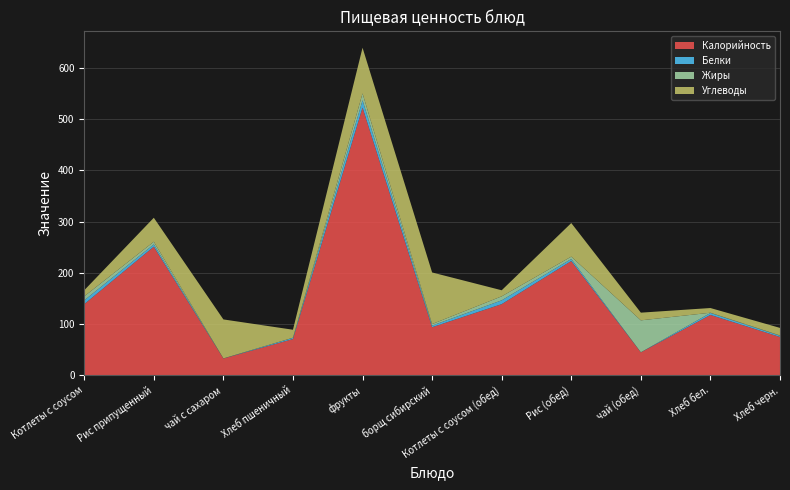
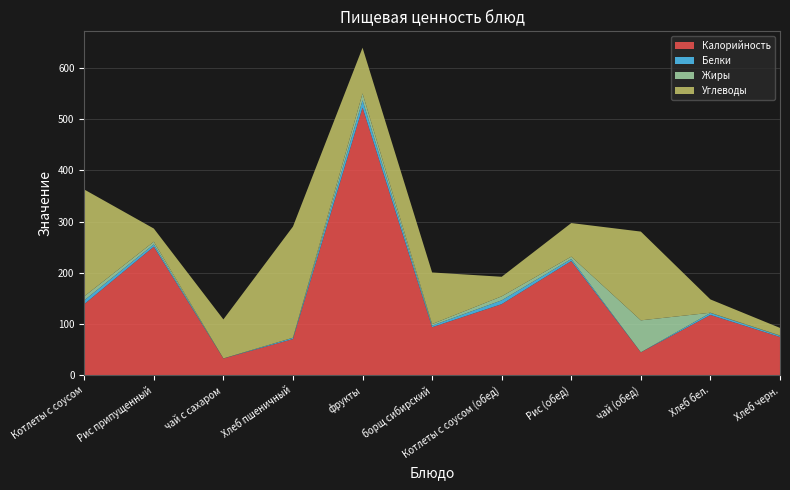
  {
    "Калорийность": {
      "Котлеты с соусом": 140,
      "фрукты": 520,
      "Котлеты с соусом (обед)": 140
    },
    "Белки": {
      "Котлеты с соусом": 10,
      "фрукты": 10,
      "Котлеты с соусом (обед)": 10
    },
    "Жиры": {
      "Котлеты с соусом": 10,
      "Рис припущенный": 10,
      "фрукты": 10,
      "Котлеты с соусом (обед)": 10,
      "чай (обед)": 60
    },
    "Углеводы": {
-     "Котлеты с соусом": 10,
-     "Рис припущенный": 50,
+     "Котлеты с соусом": 210,
+     "Рис припущенный": 30,
      "чай с сахаром": 80,
-     "Хлеб пшеничный": 20,
+     "Хлеб пшеничный": 220,
      "фрукты": 90,
      "борщ сибирский": 100,
-     "Котлеты с соусом (обед)": 10,
+     "Котлеты с соусом (обед)": 40,
      "Рис (обед)": 70,
-     "чай (обед)": 20,
-     "Хлеб бел.": 10,
+     "чай (обед)": 170,
+     "Хлеб бел.": 30,
      "Хлеб черн.": 10
    }
  }
